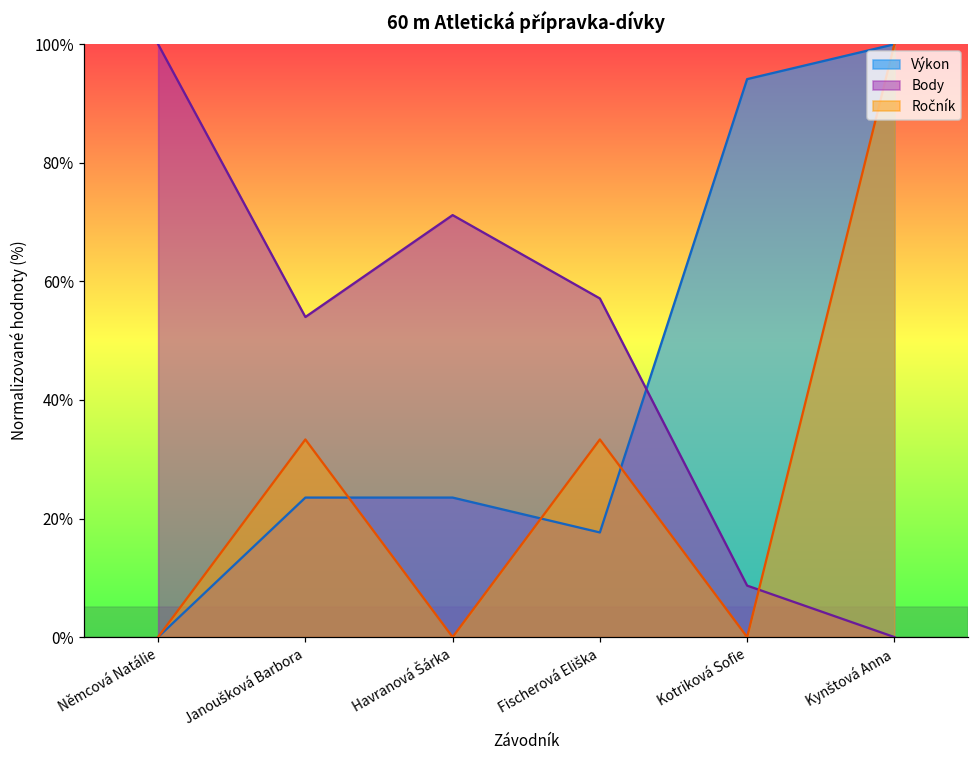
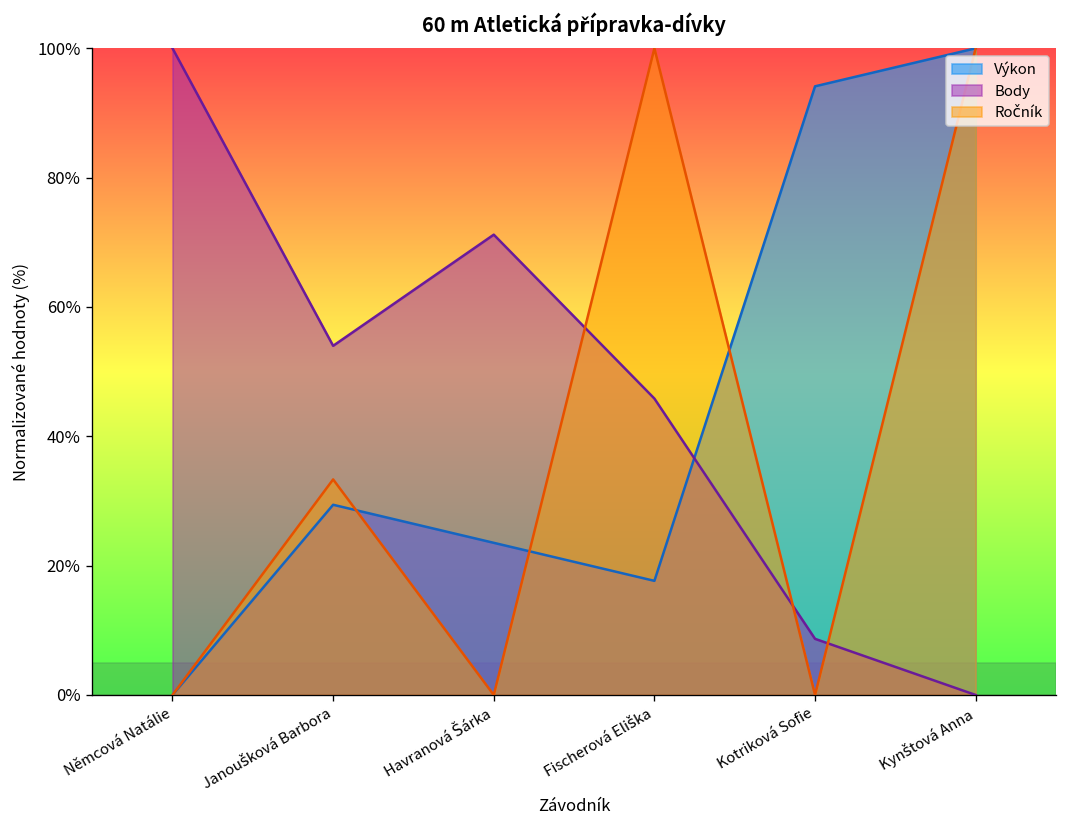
  {
    "Výkon": {
-     "Janoušková Barbora": "24%",
+     "Janoušková Barbora": "29%",
      "Havranová Šárka": "24%",
      "Fischerová Eliška": "18%",
      "Kotriková Sofie": "94%"
    },
    "Body": {
      "Němcová Natálie": "100%",
      "Janoušková Barbora": "54%",
      "Havranová Šárka": "71%",
-     "Fischerová Eliška": "57%",
+     "Fischerová Eliška": "46%",
      "Kotriková Sofie": "9%"
    },
    "Ročník": {
      "Janoušková Barbora": "33%",
-     "Fischerová Eliška": "33%"
+     "Fischerová Eliška": "100%"
    }
  }
